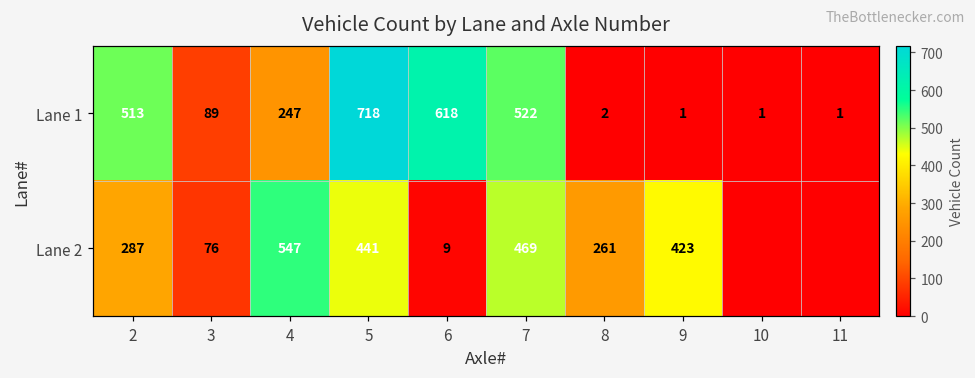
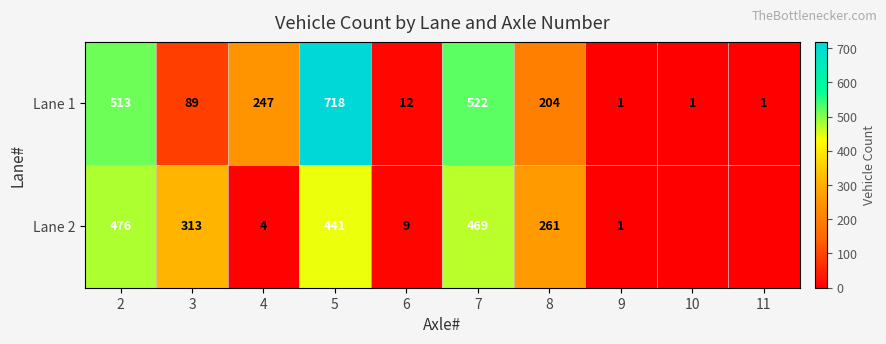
  {
    "Lane 1": {
      "2": 513,
      "3": 89,
      "4": 247,
      "5": 718,
-     "6": 618,
+     "6": 12,
      "7": 522,
-     "8": 2,
+     "8": 204,
      "9": 1,
      "10": 1,
      "11": 1
    },
    "Lane 2": {
-     "2": 287,
-     "3": 76,
-     "4": 547,
+     "2": 476,
+     "3": 313,
+     "4": 4,
      "5": 441,
      "6": 9,
      "7": 469,
      "8": 261,
-     "9": 423
+     "9": 1
    }
  }
